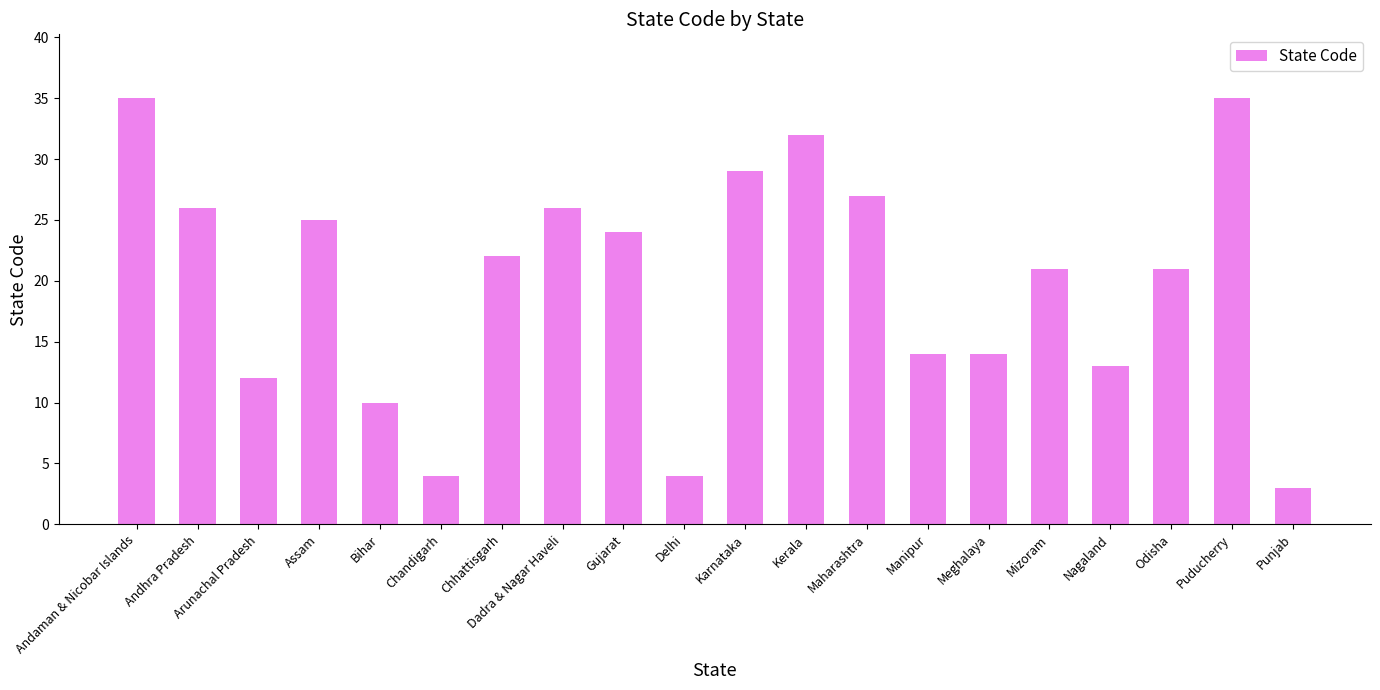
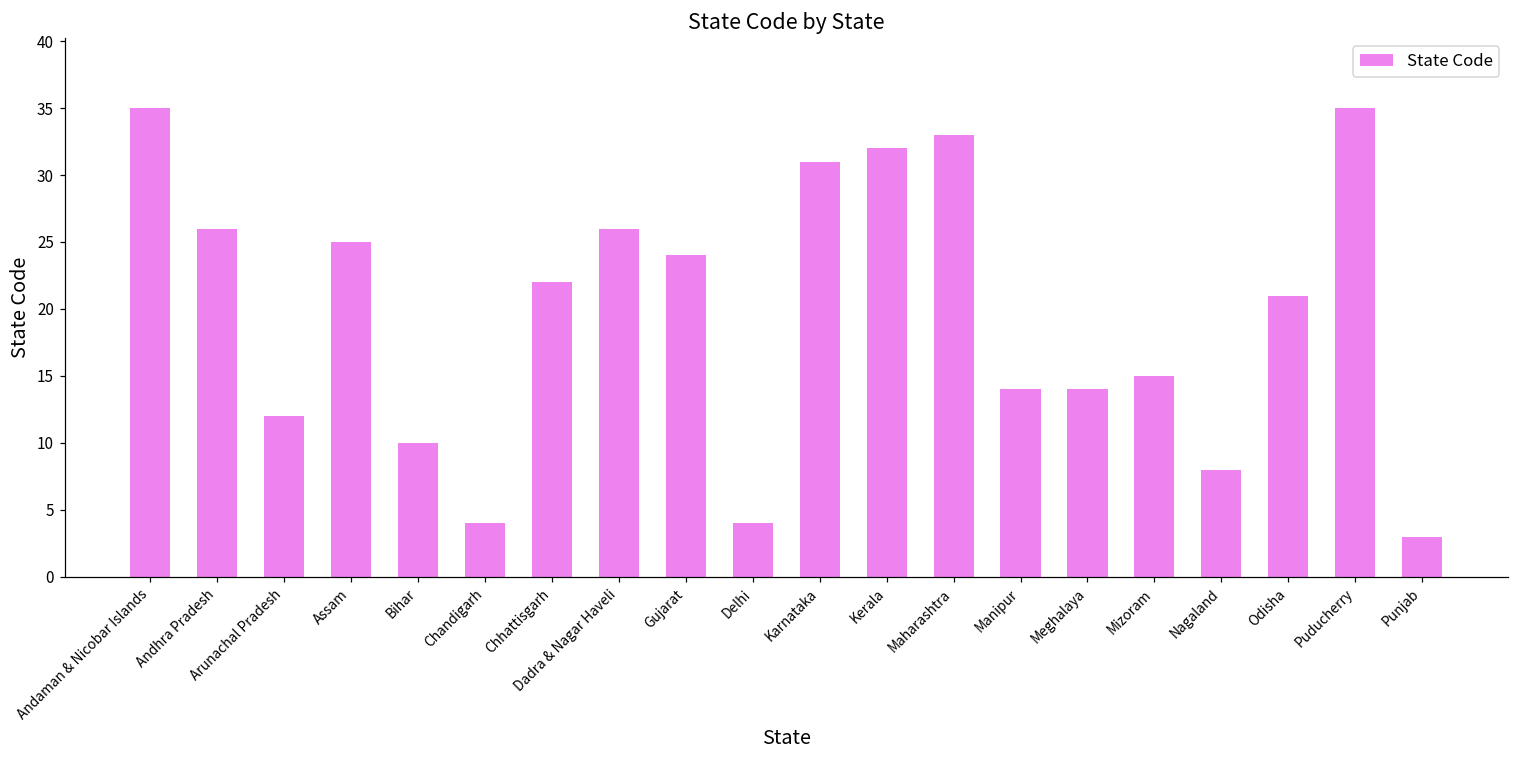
  {
    "Andaman & Nicobar Islands": 35,
    "Andhra Pradesh": 26,
    "Arunachal Pradesh": 12,
    "Assam": 25,
    "Bihar": 10,
    "Chandigarh": 4,
    "Chhattisgarh": 22,
    "Dadra & Nagar Haveli": 26,
    "Gujarat": 24,
    "Delhi": 4,
-   "Karnataka": 29,
+   "Karnataka": 31,
    "Kerala": 32,
-   "Maharashtra": 27,
+   "Maharashtra": 33,
    "Manipur": 14,
    "Meghalaya": 14,
-   "Mizoram": 21,
-   "Nagaland": 13,
+   "Mizoram": 15,
+   "Nagaland": 8,
    "Odisha": 21,
    "Puducherry": 35,
    "Punjab": 3
  }
